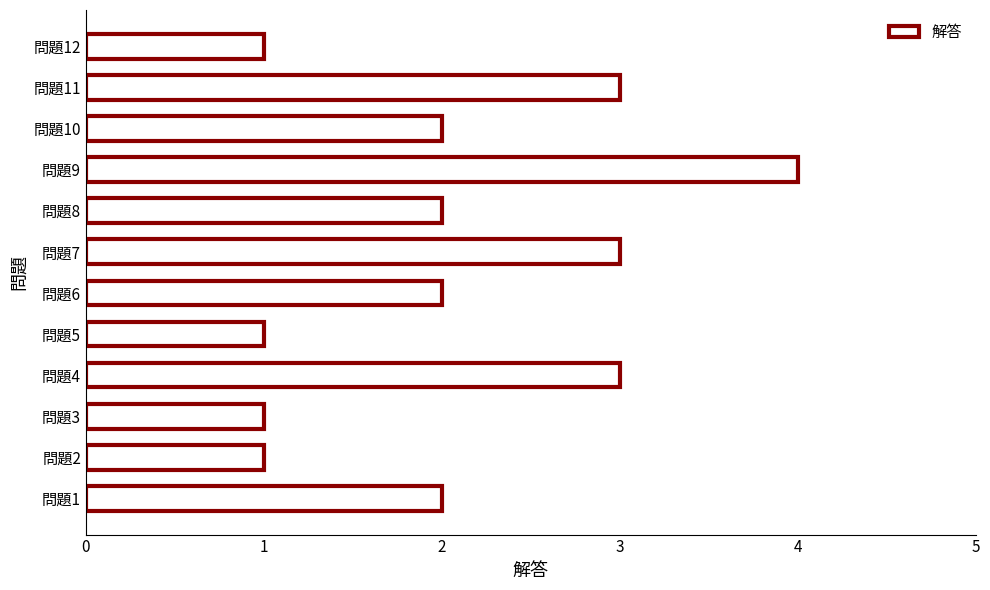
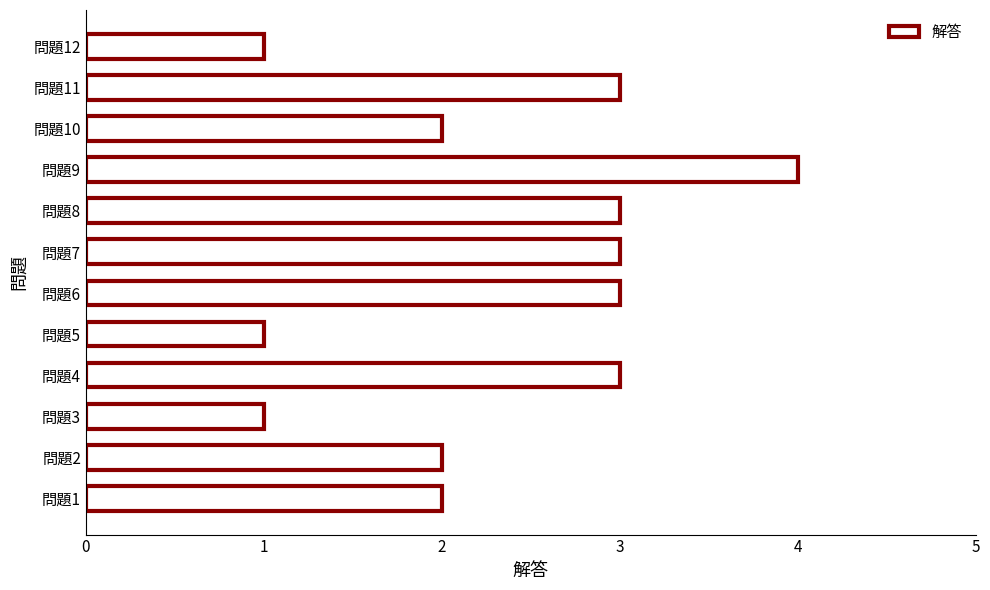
  {
    "問題12": 1,
    "問題11": 3,
    "問題10": 2,
    "問題9": 4,
-   "問題8": 2,
+   "問題8": 3,
    "問題7": 3,
-   "問題6": 2,
+   "問題6": 3,
    "問題5": 1,
    "問題4": 3,
    "問題3": 1,
-   "問題2": 1,
+   "問題2": 2,
    "問題1": 2
  }
